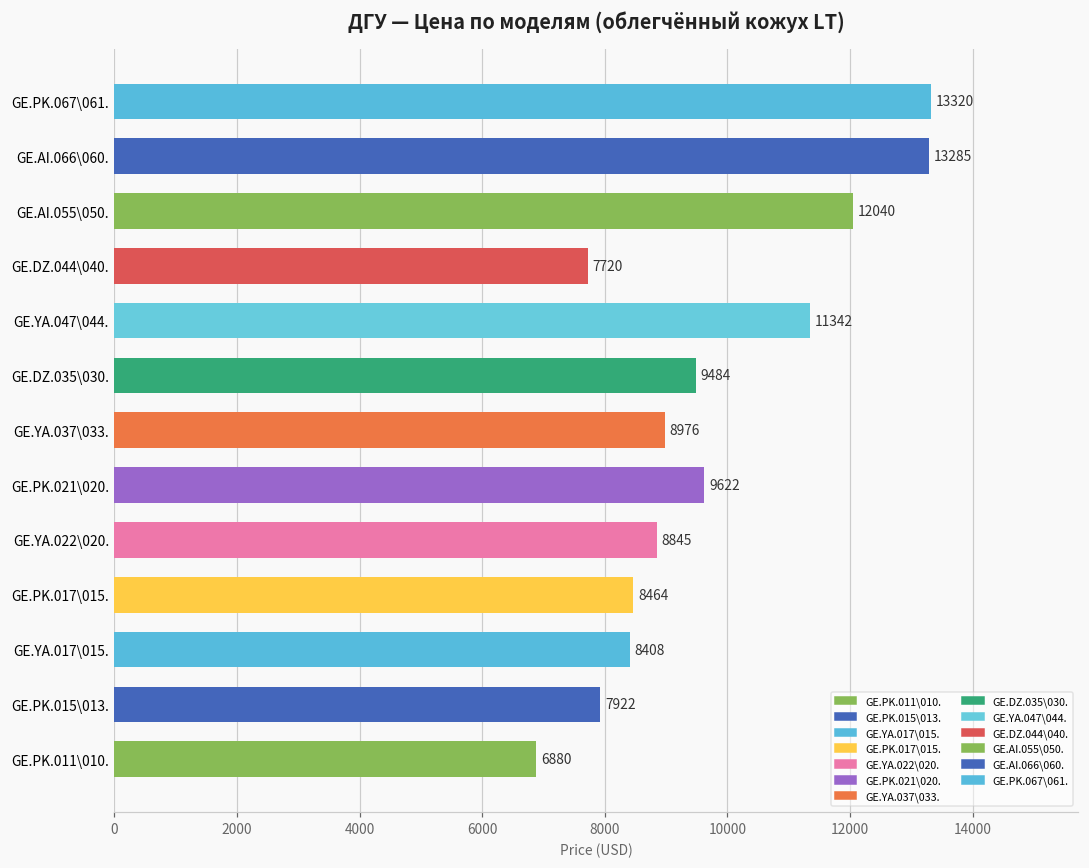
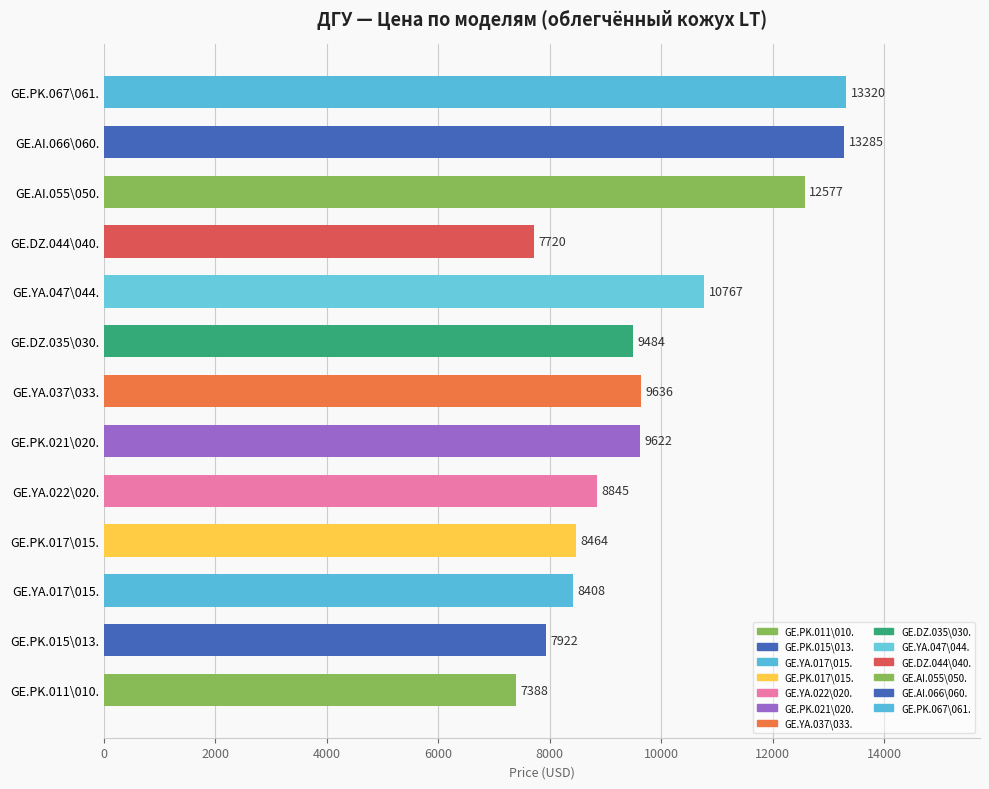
  {
    "GE.PK.067\\061.": 13320,
    "GE.AI.066\\060.": 13285,
-   "GE.AI.055\\050.": 12040,
+   "GE.AI.055\\050.": 12577,
    "GE.DZ.044\\040.": 7720,
-   "GE.YA.047\\044.": 11342,
+   "GE.YA.047\\044.": 10767,
    "GE.DZ.035\\030.": 9484,
-   "GE.YA.037\\033.": 8976,
+   "GE.YA.037\\033.": 9636,
    "GE.PK.021\\020.": 9622,
    "GE.YA.022\\020.": 8845,
    "GE.PK.017\\015.": 8464,
    "GE.YA.017\\015.": 8408,
    "GE.PK.015\\013.": 7922,
-   "GE.PK.011\\010.": 6880
+   "GE.PK.011\\010.": 7388
  }
